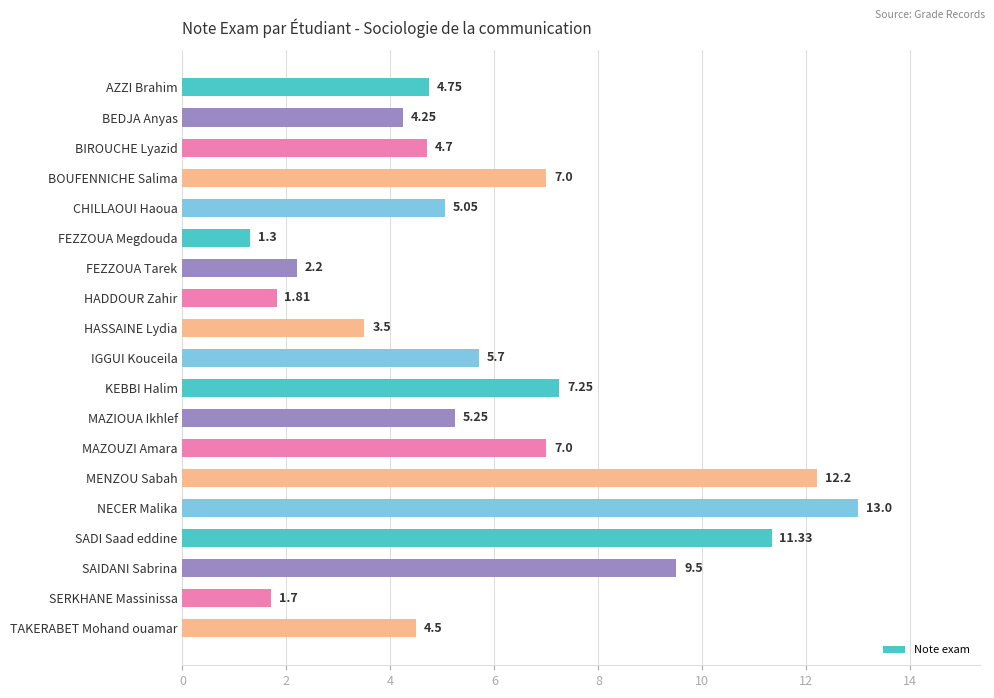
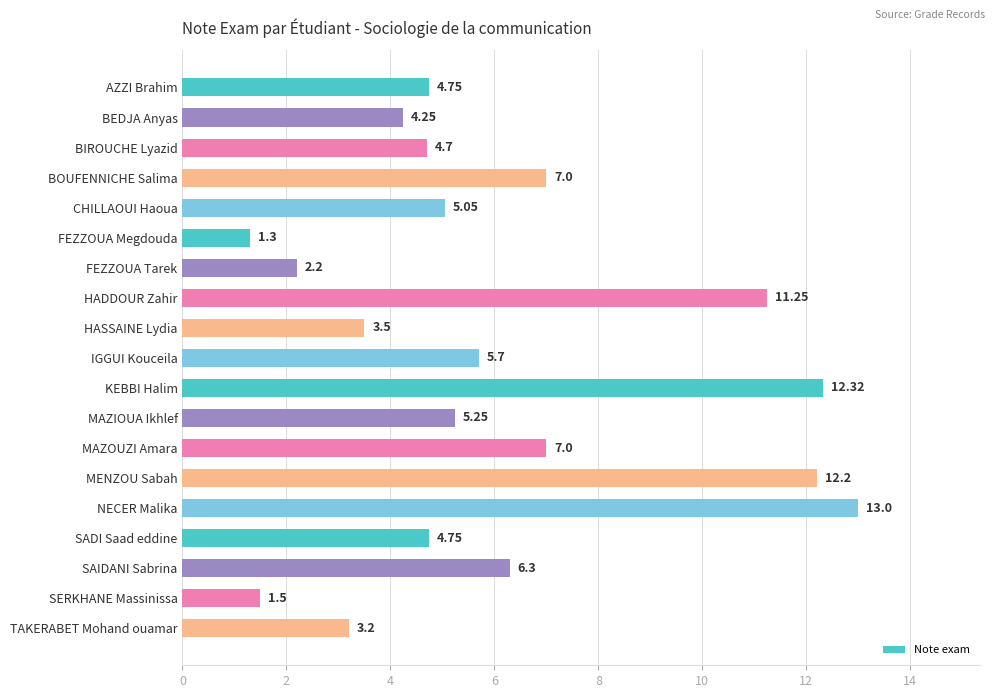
  {
    "AZZI Brahim": 4.75,
    "BEDJA Anyas": 4.25,
    "BIROUCHE Lyazid": 4.7,
    "BOUFENNICHE Salima": 7.0,
    "CHILLAOUI Haoua": 5.05,
    "FEZZOUA Megdouda": 1.3,
    "FEZZOUA Tarek": 2.2,
-   "HADDOUR Zahir": 1.81,
+   "HADDOUR Zahir": 11.25,
    "HASSAINE Lydia": 3.5,
    "IGGUI Kouceila": 5.7,
-   "KEBBI Halim": 7.25,
+   "KEBBI Halim": 12.32,
    "MAZIOUA Ikhlef": 5.25,
    "MAZOUZI Amara": 7.0,
    "MENZOU Sabah": 12.2,
    "NECER Malika": 13.0,
-   "SADI Saad eddine": 11.33,
-   "SAIDANI Sabrina": 9.5,
-   "SERKHANE Massinissa": 1.7,
-   "TAKERABET Mohand ouamar": 4.5
+   "SADI Saad eddine": 4.75,
+   "SAIDANI Sabrina": 6.3,
+   "SERKHANE Massinissa": 1.5,
+   "TAKERABET Mohand ouamar": 3.2
  }
